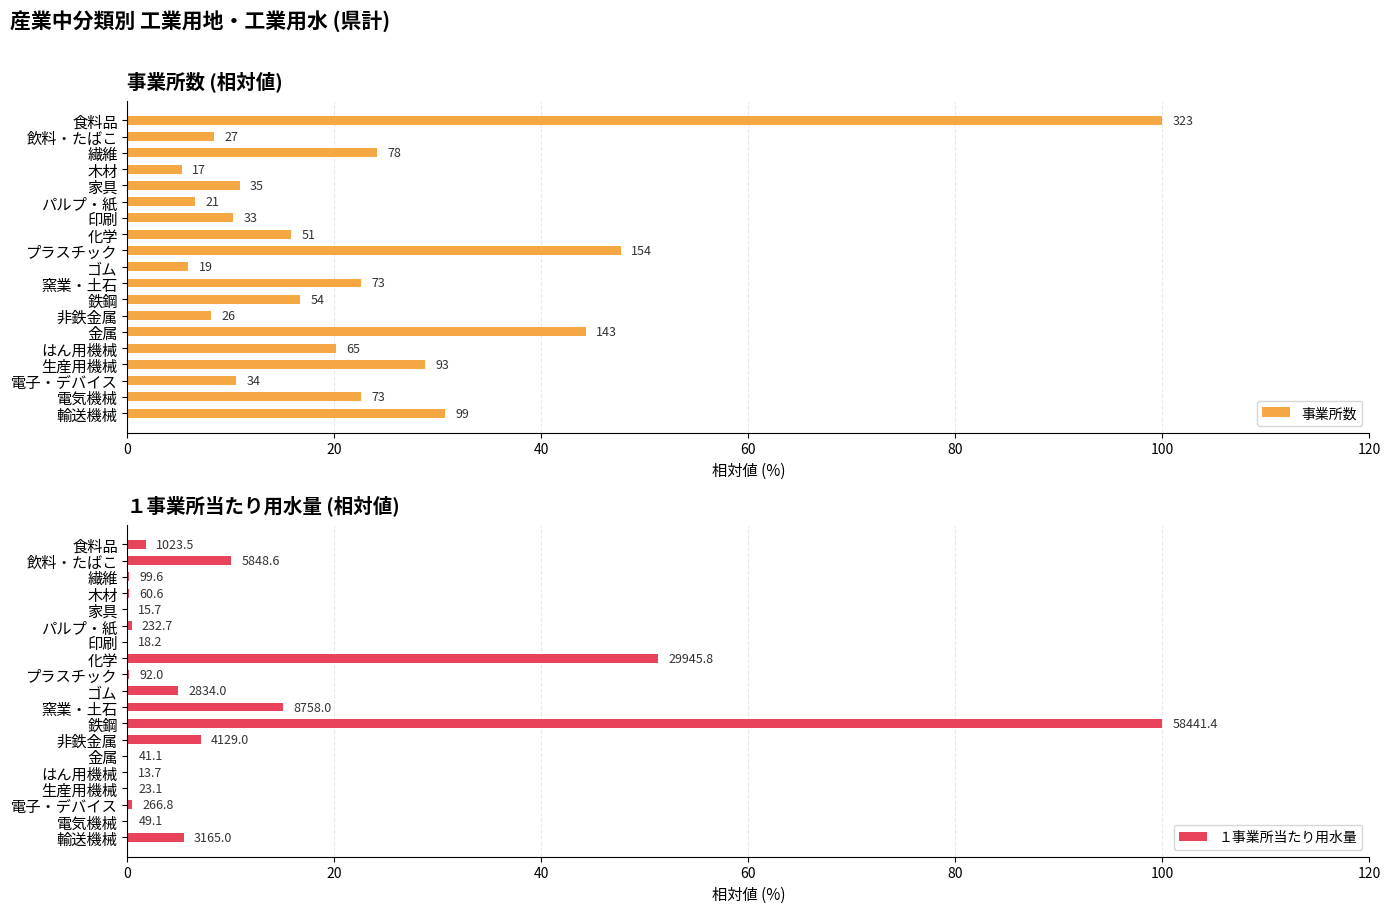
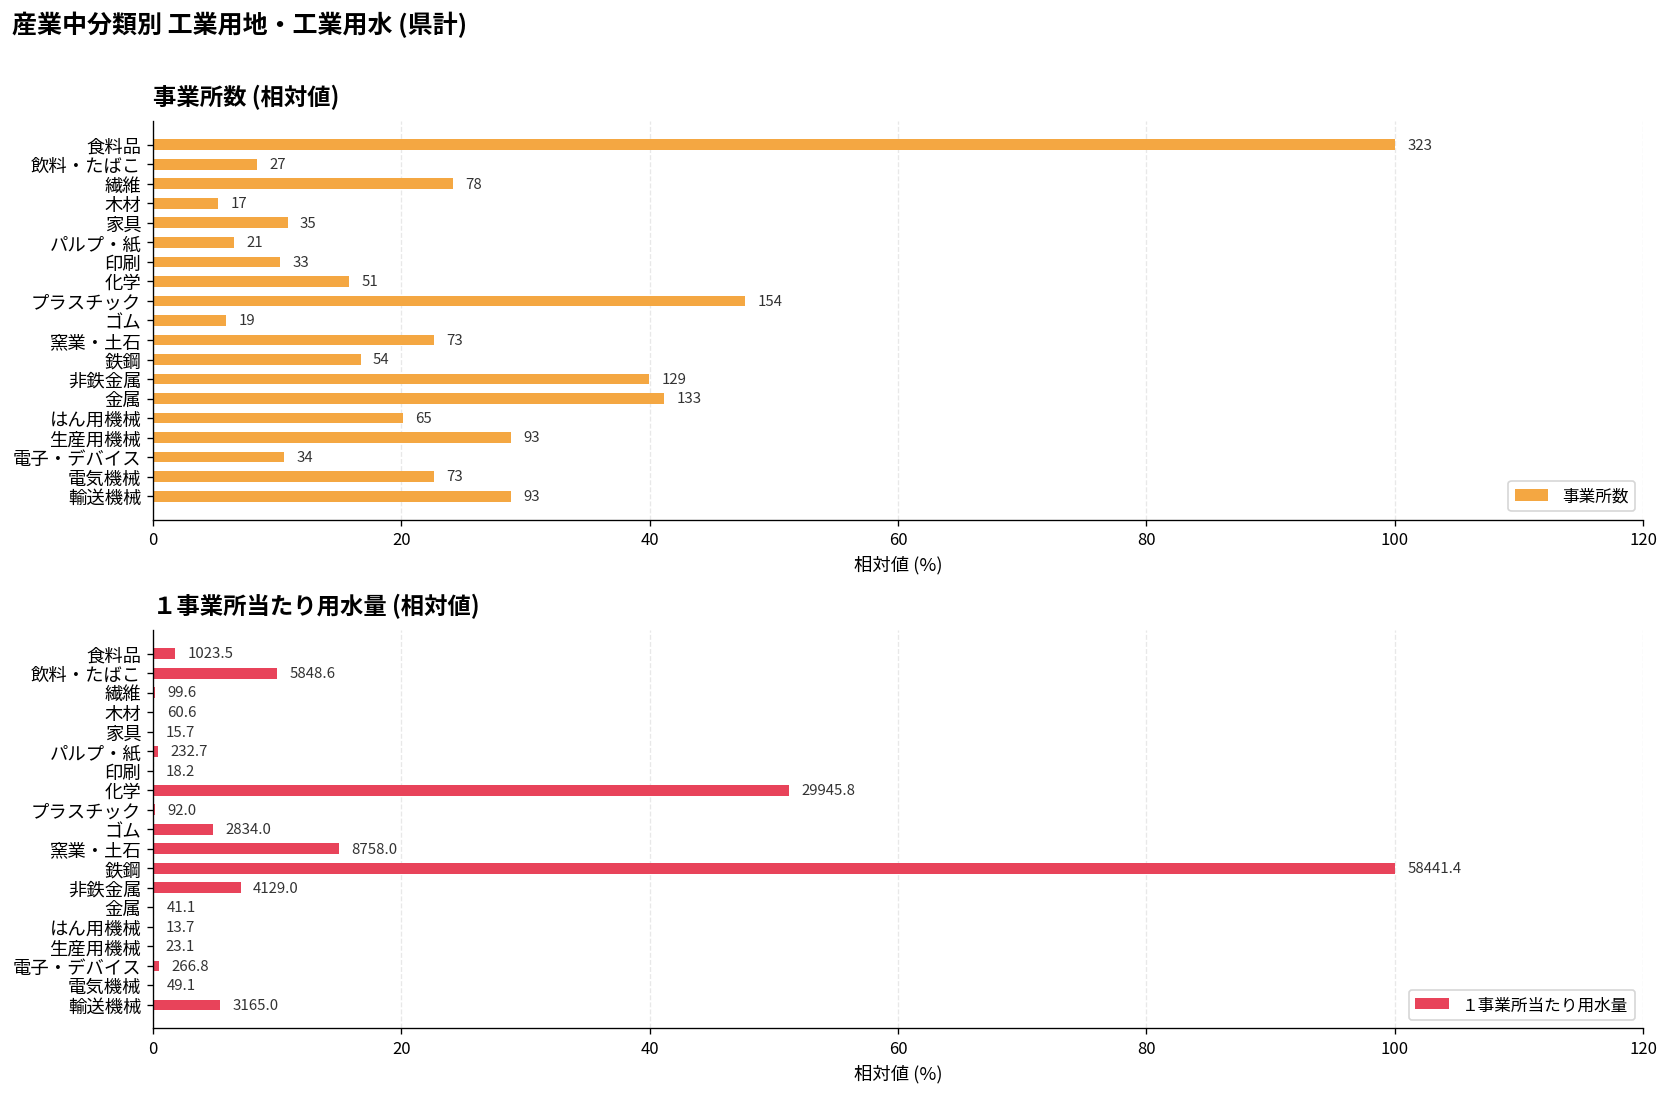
  {
    "事業所数 (相対値)": {
-     "非鉄金属": 26,
-     "金属": 143,
-     "輸送機械": 99
+     "非鉄金属": 129,
+     "金属": 133,
+     "輸送機械": 93
    }
  }
